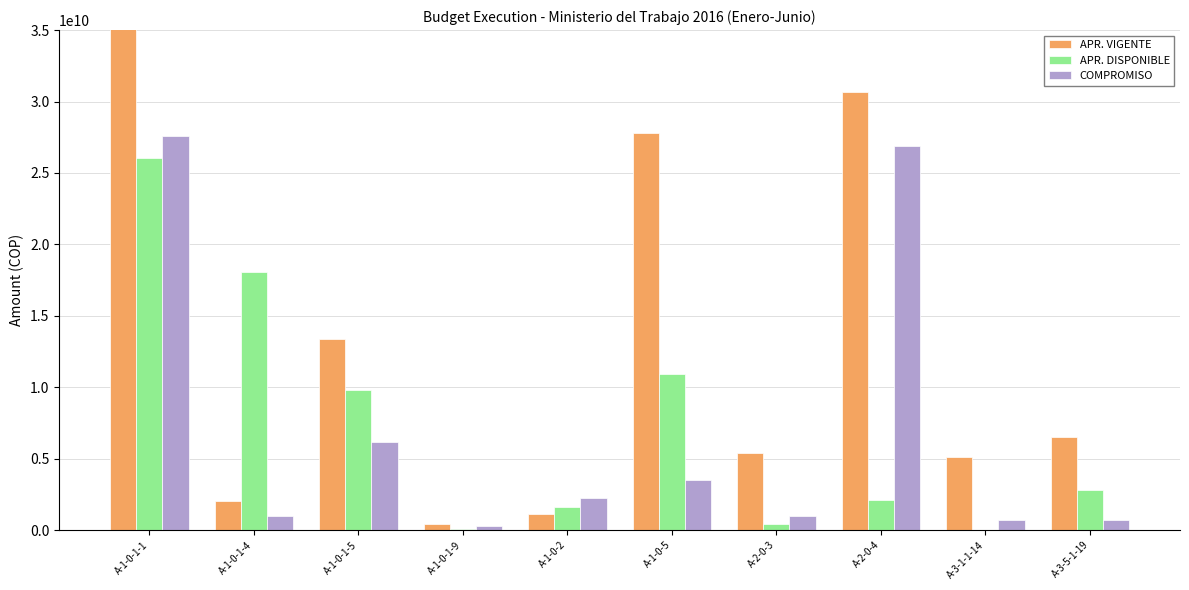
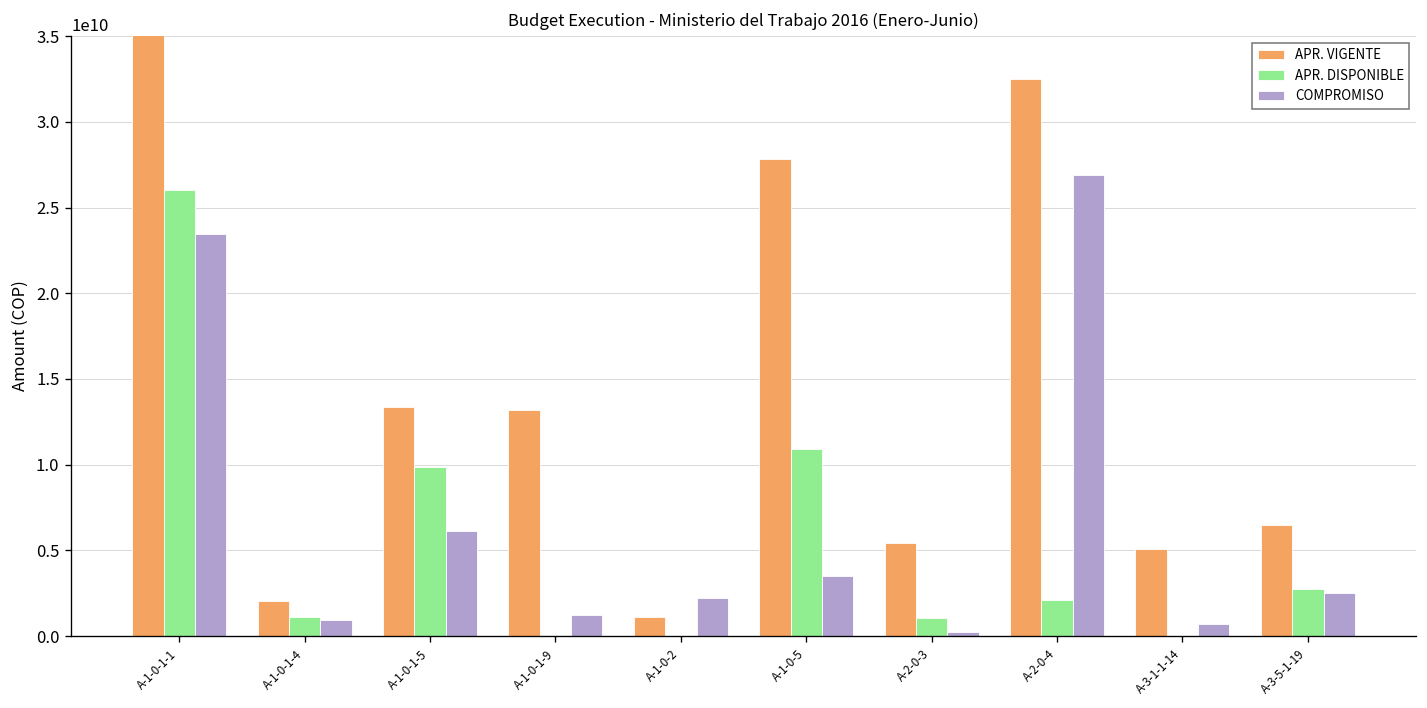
  {
    "APR. VIGENTE": {
      "A-1-0-1-4": 2000000000,
      "A-1-0-1-5": 13300000000,
-     "A-1-0-1-9": 400000000,
+     "A-1-0-1-9": 13200000000,
      "A-1-0-2": 1100000000,
      "A-1-0-5": 27800000000,
      "A-2-0-3": 5400000000,
-     "A-2-0-4": 30600000000,
+     "A-2-0-4": 32500000000,
      "A-3-1-1-14": 5100000000,
      "A-3-5-1-19": 6500000000
    },
    "APR. DISPONIBLE": {
      "A-1-0-1-1": 26000000000,
-     "A-1-0-1-4": 18100000000,
+     "A-1-0-1-4": 1100000000,
      "A-1-0-1-5": 9800000000,
-     "A-1-0-2": 1600000000,
+     "A-1-0-2": 0,
      "A-1-0-5": 10900000000,
-     "A-2-0-3": 400000000,
+     "A-2-0-3": 1000000000,
      "A-2-0-4": 2100000000,
      "A-3-1-1-14": 0,
      "A-3-5-1-19": 2800000000
    },
    "COMPROMISO": {
-     "A-1-0-1-1": 27600000000,
+     "A-1-0-1-1": 23500000000,
      "A-1-0-1-4": 1000000000,
      "A-1-0-1-5": 6200000000,
-     "A-1-0-1-9": 300000000,
+     "A-1-0-1-9": 1200000000,
      "A-1-0-2": 2200000000,
      "A-1-0-5": 3500000000,
-     "A-2-0-3": 1000000000,
+     "A-2-0-3": 200000000,
      "A-2-0-4": 26900000000,
      "A-3-1-1-14": 700000000,
-     "A-3-5-1-19": 700000000
+     "A-3-5-1-19": 2500000000
    }
  }
